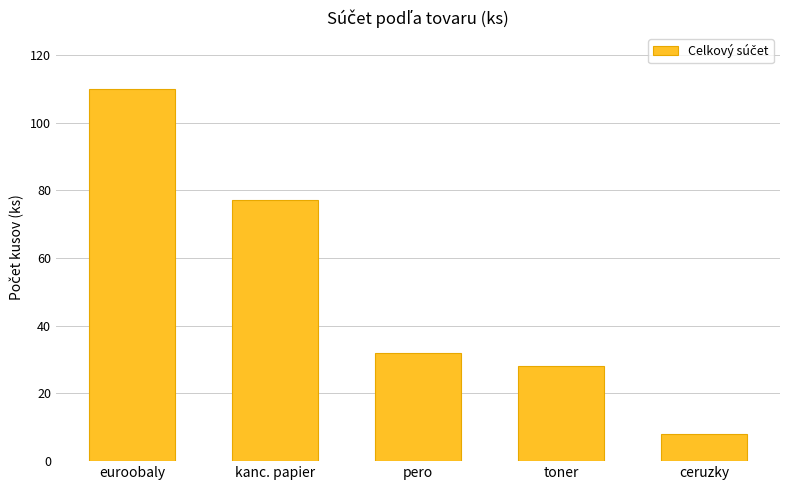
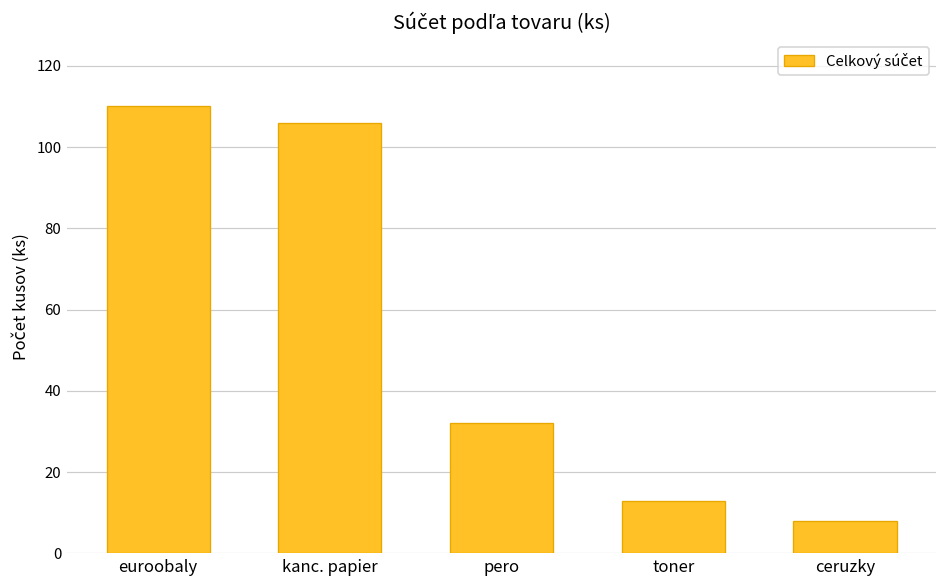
  {
    "euroobaly": 110,
-   "kanc. papier": 77,
+   "kanc. papier": 106,
    "pero": 32,
-   "toner": 28,
+   "toner": 13,
    "ceruzky": 8
  }
